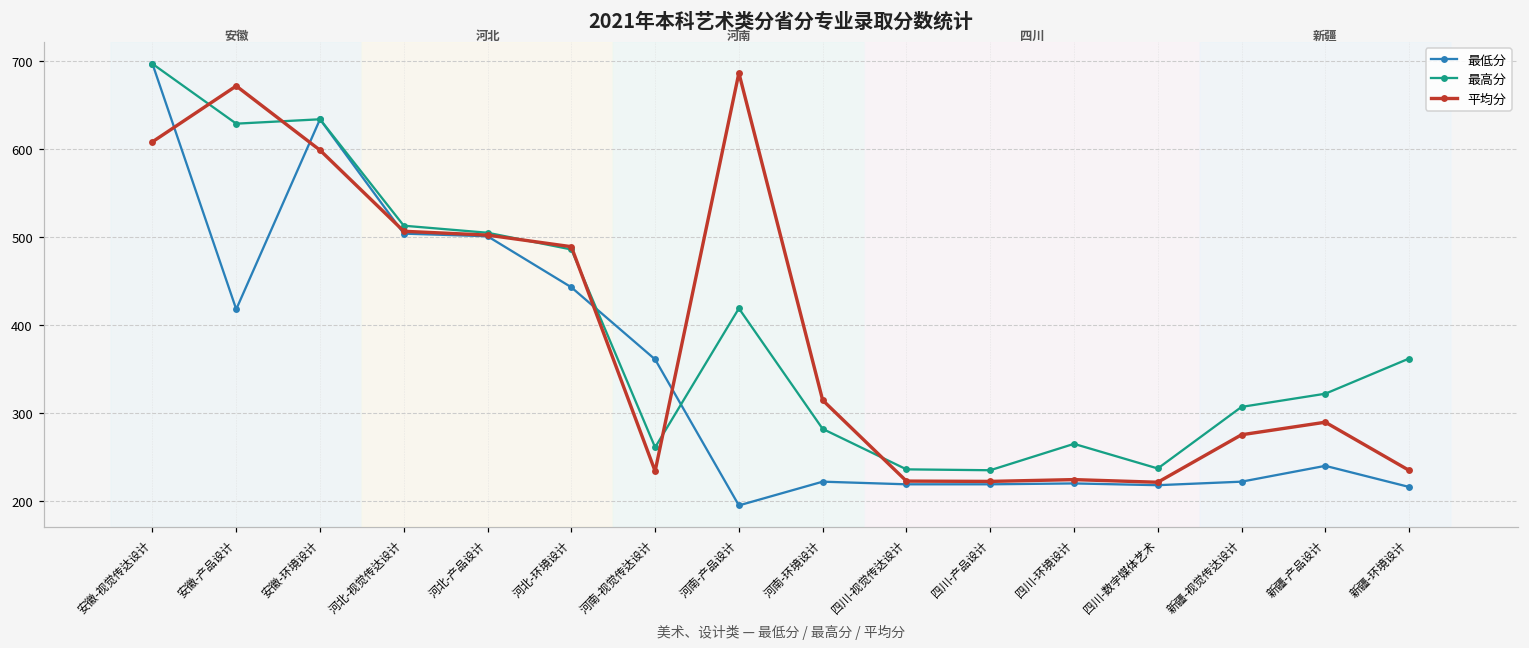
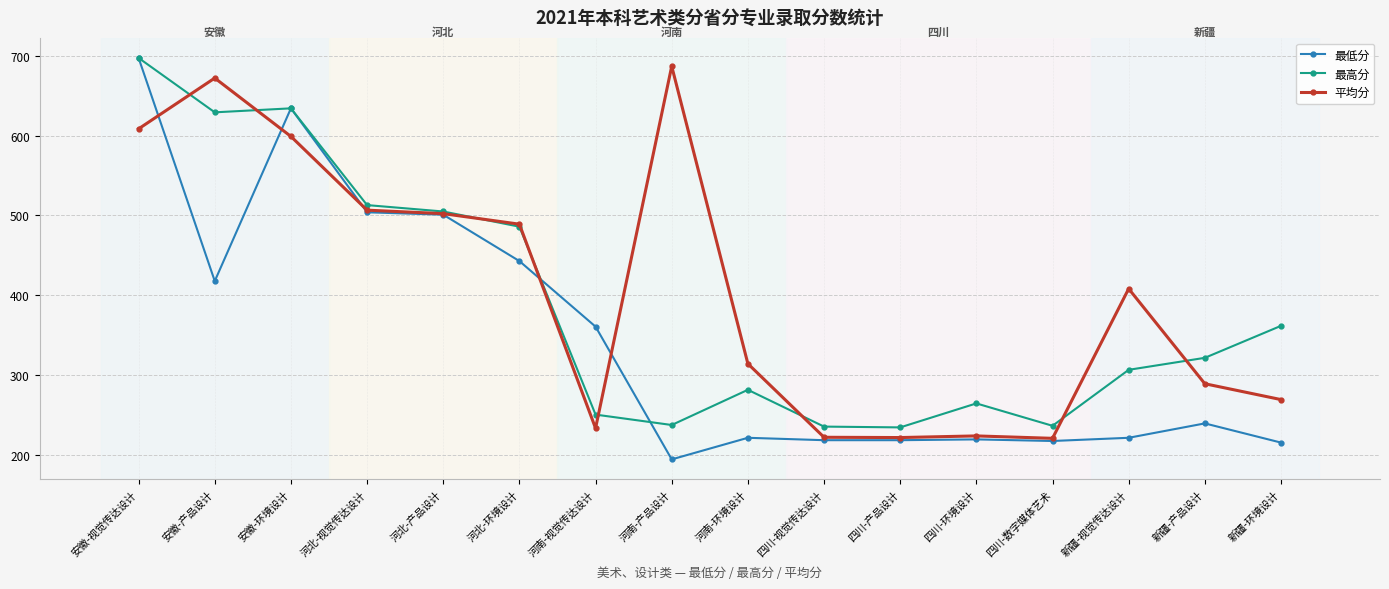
  {
    "最低分": {
      "安徽-产品设计": 420,
      "河北-环境设计": 440,
      "河南-视觉传达设计": 360,
      "河南-产品设计": 200,
      "河南-环境设计": 220,
      "四川-视觉传达设计": 220,
      "四川-产品设计": 220,
      "四川-环境设计": 220,
      "四川-数字媒体艺术": 220,
      "新疆-视觉传达设计": 220,
      "新疆-产品设计": 240,
      "新疆-环境设计": 220
    },
    "最高分": {
      "安徽-产品设计": 630,
      "河北-视觉传达设计": 510,
-     "河南-视觉传达设计": 260,
-     "河南-产品设计": 420,
+     "河南-视觉传达设计": 250,
+     "河南-产品设计": 240,
      "河南-环境设计": 280,
      "四川-视觉传达设计": 240,
      "四川-产品设计": 240,
      "四川-环境设计": 270,
      "四川-数字媒体艺术": 240,
      "新疆-视觉传达设计": 310,
      "新疆-产品设计": 320,
      "新疆-环境设计": 360
    },
    "平均分": {
      "安徽-视觉传达设计": 610,
      "安徽-产品设计": 670,
      "安徽-环境设计": 600,
      "河南-视觉传达设计": 230,
      "河南-产品设计": 690,
      "河南-环境设计": 310,
      "四川-视觉传达设计": 220,
      "四川-产品设计": 220,
      "四川-环境设计": 220,
      "四川-数字媒体艺术": 220,
-     "新疆-视觉传达设计": 280,
+     "新疆-视觉传达设计": 410,
      "新疆-产品设计": 290,
-     "新疆-环境设计": 230
+     "新疆-环境设计": 270
    }
  }
